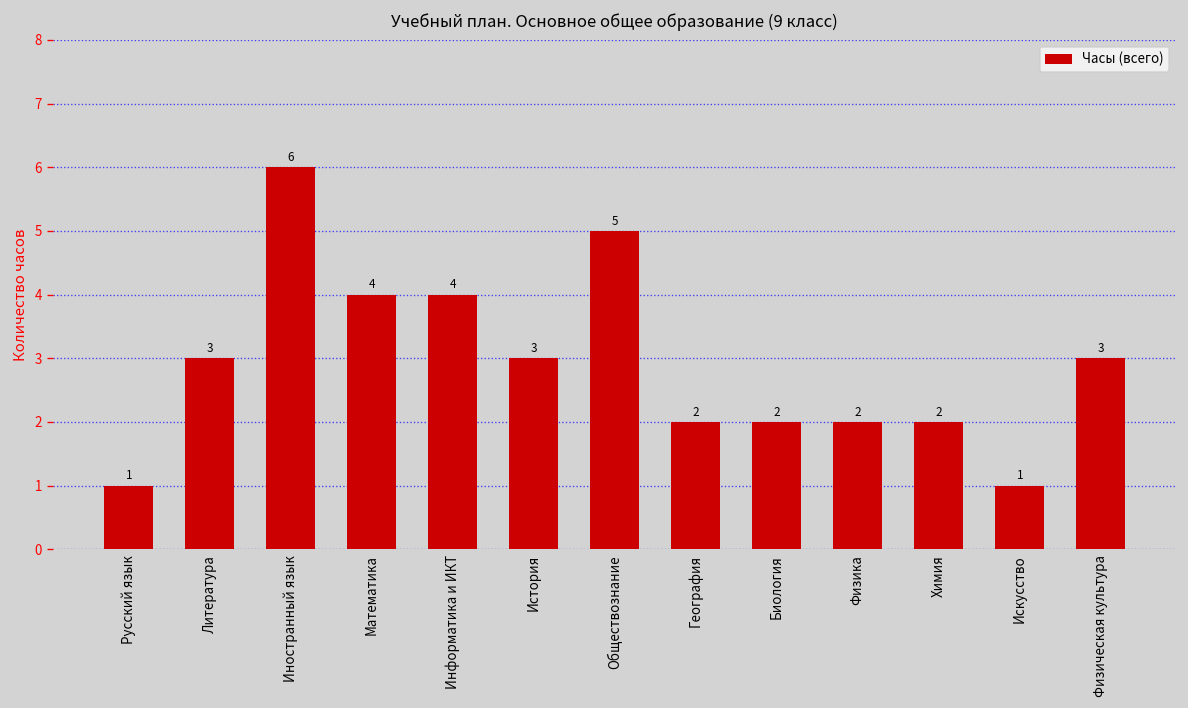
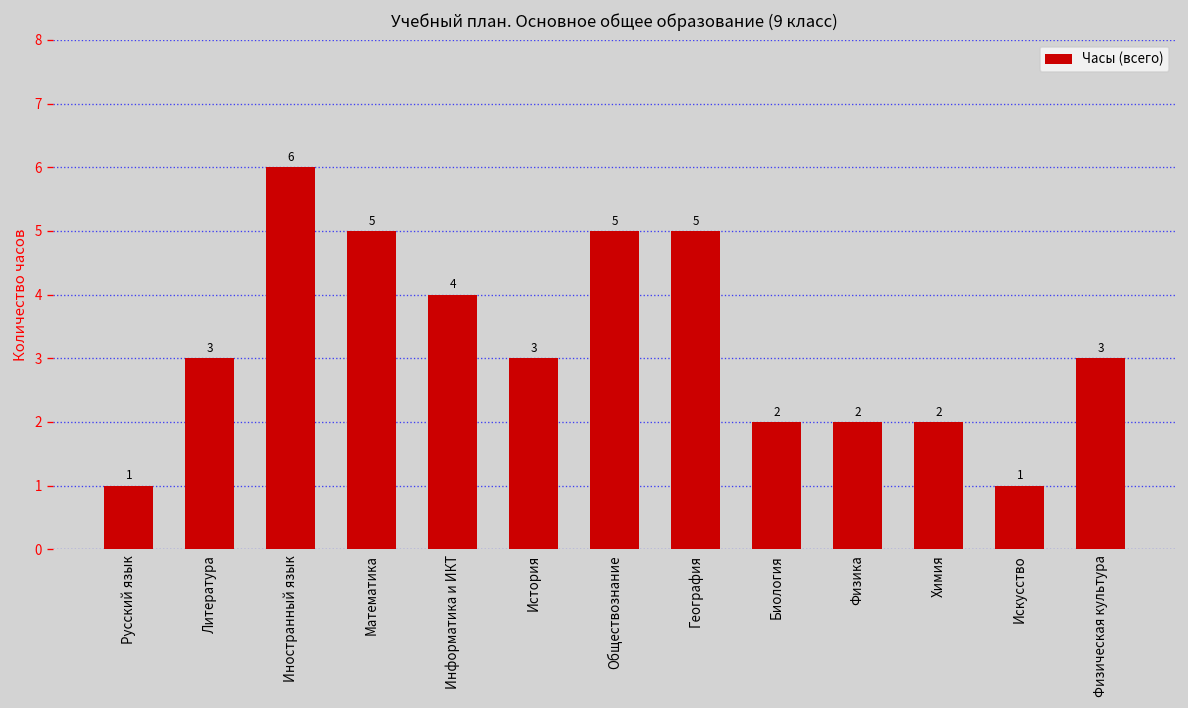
  {
    "Русский язык": 1,
    "Литература": 3,
    "Иностранный язык": 6,
-   "Математика": 4,
+   "Математика": 5,
    "Информатика и ИКТ": 4,
    "История": 3,
    "Обществознание": 5,
-   "География": 2,
+   "География": 5,
    "Биология": 2,
    "Физика": 2,
    "Химия": 2,
    "Искусство": 1,
    "Физическая культура": 3
  }
